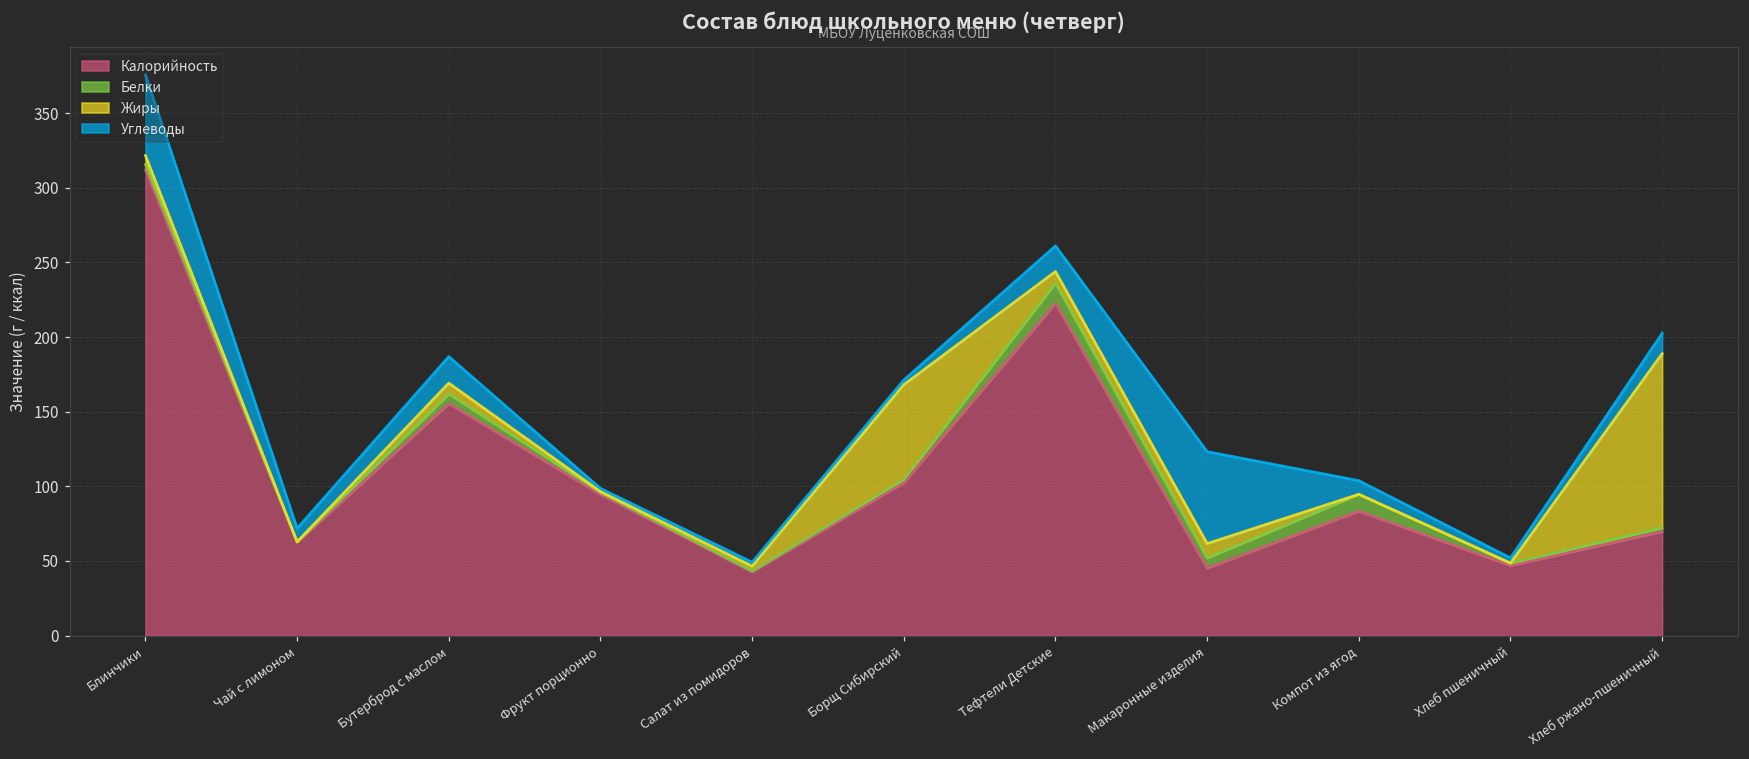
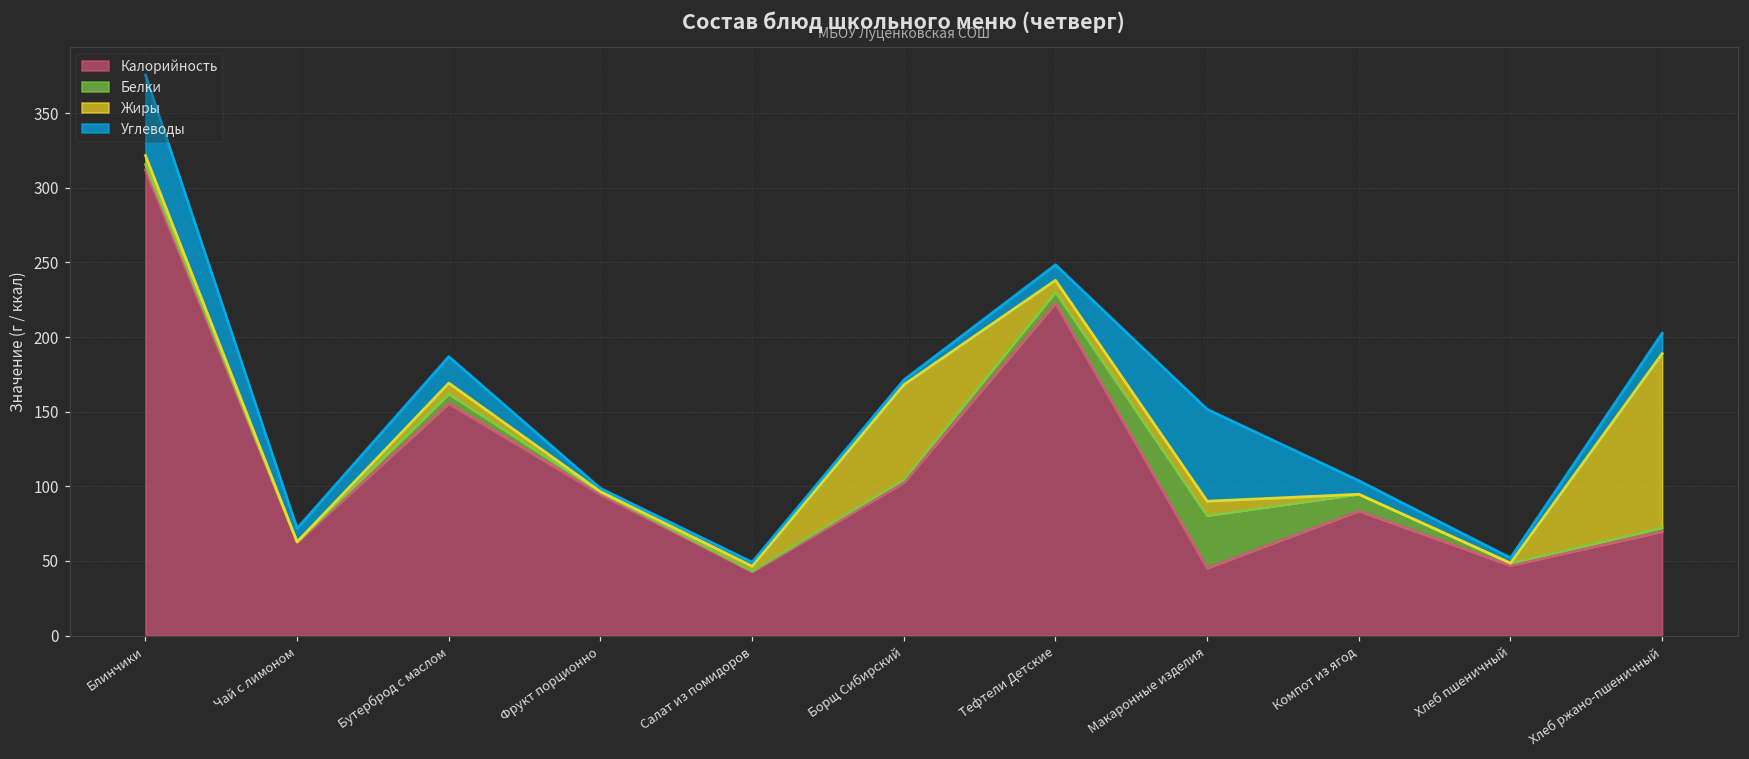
  {
    "Калорийность": {
      "Блинчики": 312,
      "Бутерброд с маслом": 155,
      "Борщ Сибирский": 102,
      "Тефтели Детские": 223,
      "Макаронные изделия": 45,
      "Компот из ягод": 83,
      "Хлеб ржано-пшеничный": 70
    },
    "Белки": {
      "Блинчики": 4,
      "Бутерброд с маслом": 6,
      "Борщ Сибирский": 2,
-     "Тефтели Детские": 13,
-     "Макаронные изделия": 7,
+     "Тефтели Детские": 8,
+     "Макаронные изделия": 35,
      "Хлеб ржано-пшеничный": 3
    },
    "Жиры": {
      "Блинчики": 6,
      "Бутерброд с маслом": 7,
      "Салат из помидоров": 3,
      "Борщ Сибирский": 63,
      "Тефтели Детские": 8,
      "Макаронные изделия": 10,
      "Хлеб ржано-пшеничный": 117
    },
    "Углеводы": {
      "Чай с лимоном": 9,
      "Бутерброд с маслом": 18,
      "Фрукт порционно": 2,
      "Салат из помидоров": 3,
      "Борщ Сибирский": 3,
-     "Тефтели Детские": 17,
+     "Тефтели Детские": 10,
      "Макаронные изделия": 62,
      "Компот из ягод": 9,
      "Хлеб пшеничный": 3,
      "Хлеб ржано-пшеничный": 14
    }
  }
